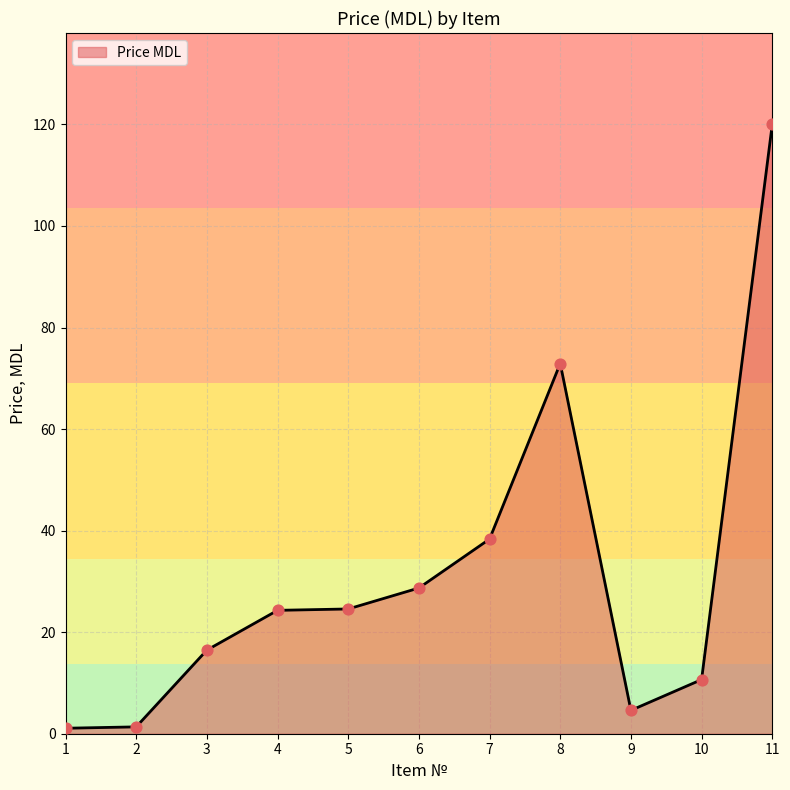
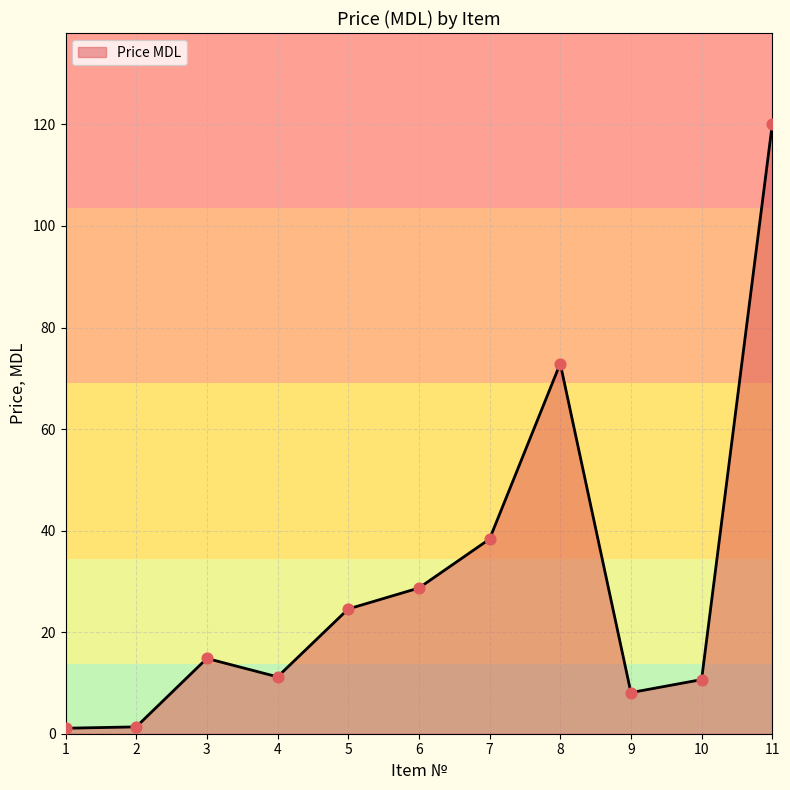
  {
    "1": 1,
    "2": 1,
-   "3": 16,
-   "4": 24,
+   "3": 15,
+   "4": 11,
    "5": 25,
    "6": 29,
    "7": 38,
    "8": 73,
-   "9": 5,
+   "9": 8,
    "10": 11,
    "11": 120
  }
